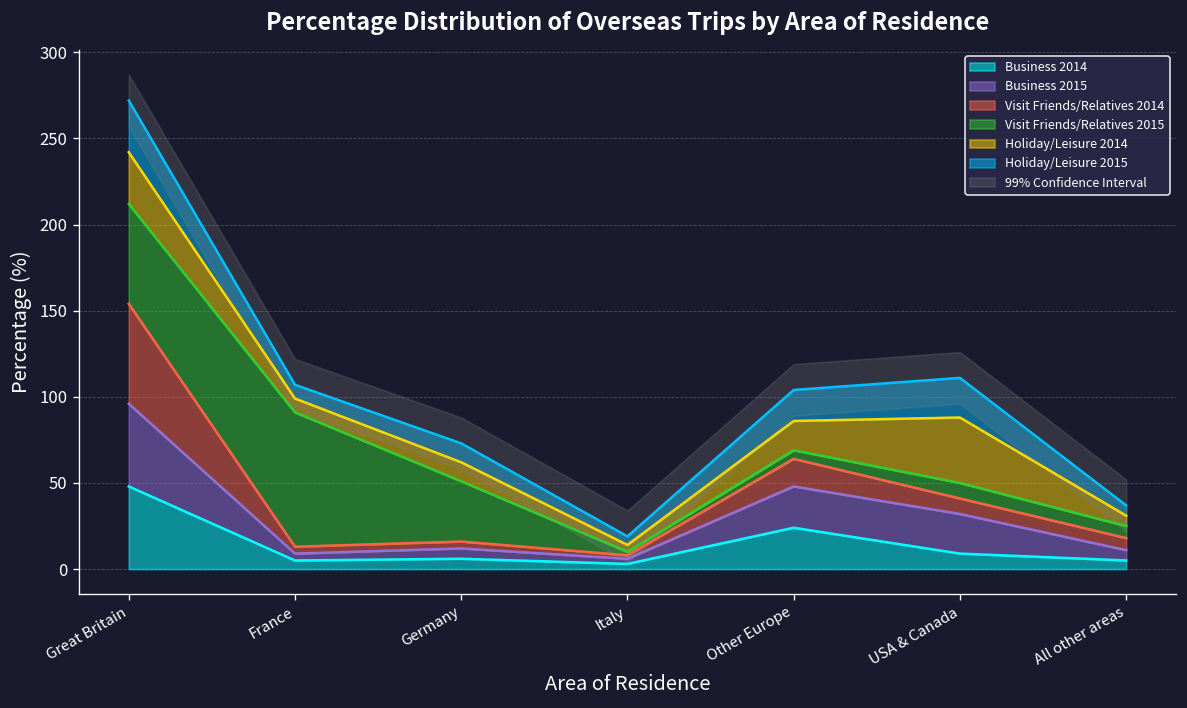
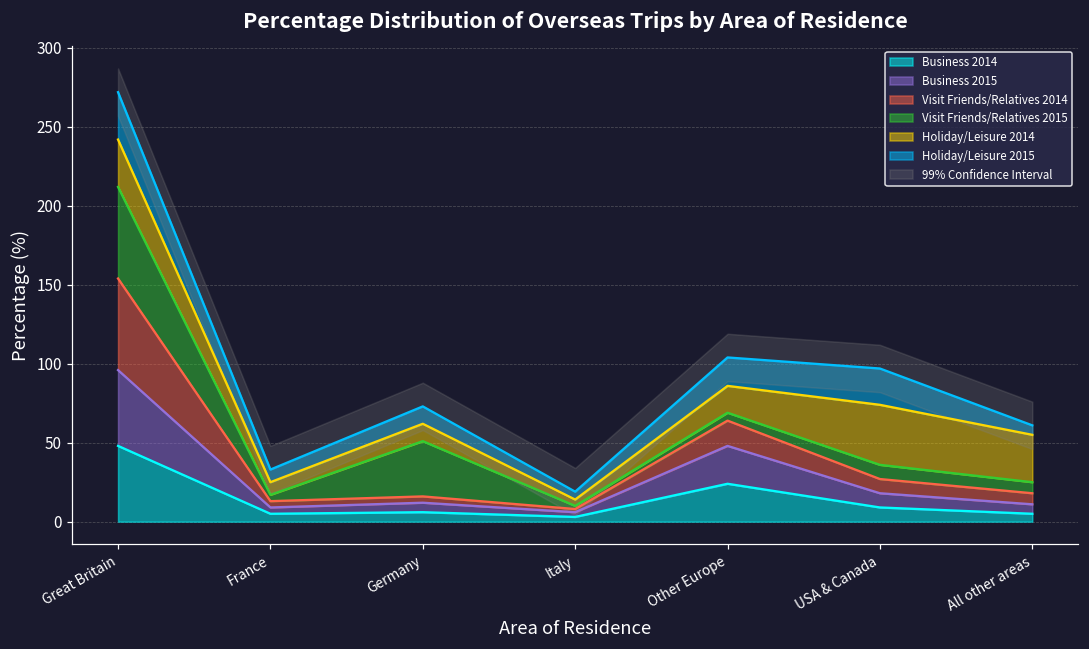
  {
    "Business 2015": {
      "Great Britain": 48,
      "France": 4,
      "Germany": 6,
      "Italy": 3,
      "Other Europe": 24,
-     "USA & Canada": 23,
+     "USA & Canada": 9,
      "All other areas": 6
    },
    "Visit Friends/Relatives 2014": {
      "Great Britain": 58,
      "France": 4,
      "Germany": 4,
      "Italy": 2,
      "Other Europe": 16,
      "USA & Canada": 9,
      "All other areas": 7
    },
    "Visit Friends/Relatives 2015": {
      "Great Britain": 58,
-     "France": 78,
+     "France": 4,
      "Germany": 35,
      "Italy": 2,
      "Other Europe": 5,
      "USA & Canada": 9,
      "All other areas": 7
    },
    "Holiday/Leisure 2014": {
      "Great Britain": 30,
      "France": 8,
      "Germany": 11,
      "Italy": 4,
      "Other Europe": 17,
      "USA & Canada": 38,
-     "All other areas": 6
+     "All other areas": 30
    }
  }
